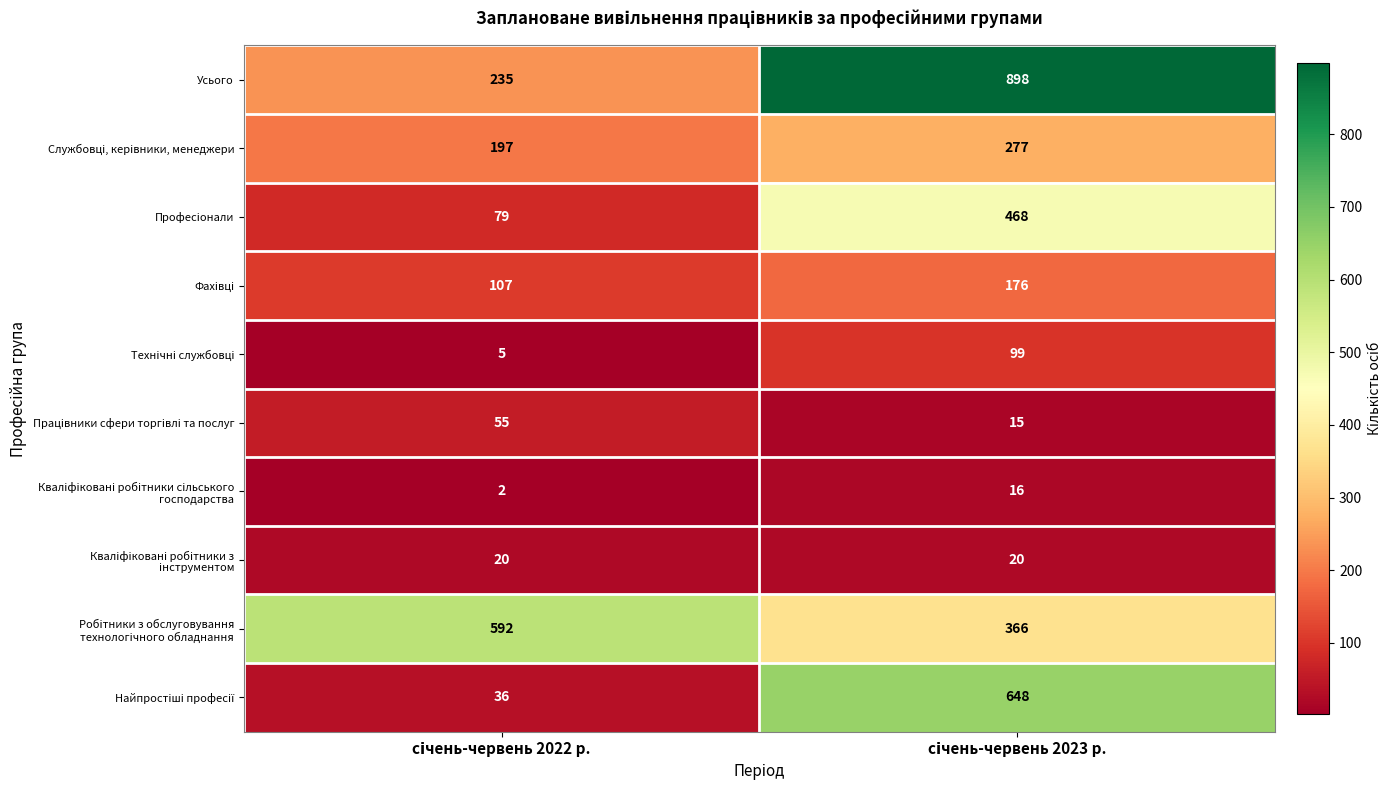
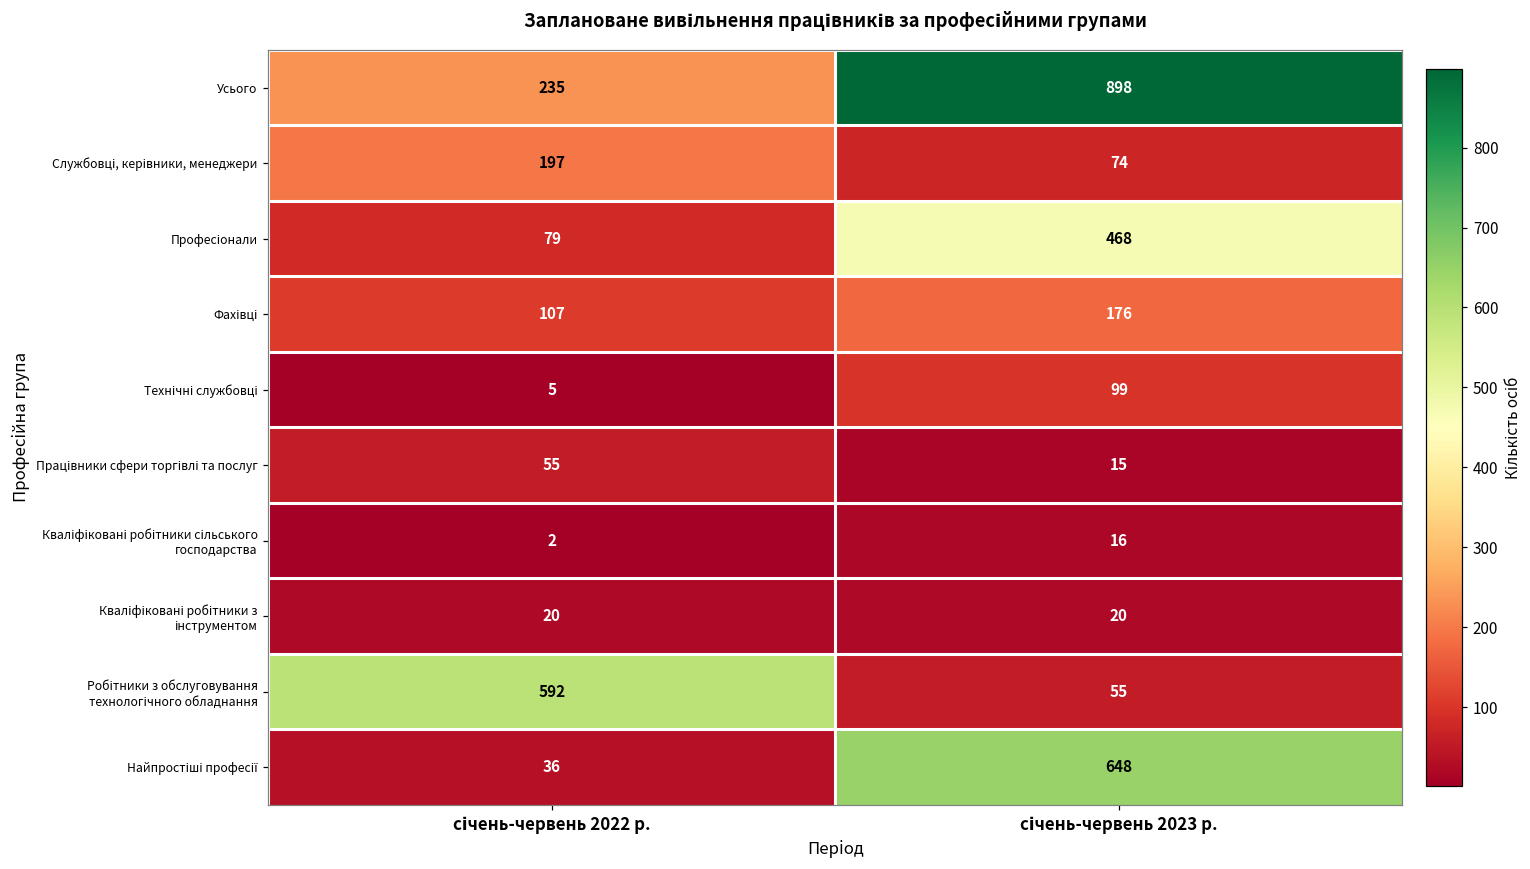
  {
    "Усього": {
      "січень-червень 2022 р.": 235,
      "січень-червень 2023 р.": 898
    },
    "Службовці, керівники, менеджери": {
      "січень-червень 2022 р.": 197,
-     "січень-червень 2023 р.": 277
+     "січень-червень 2023 р.": 74
    },
    "Професіонали": {
      "січень-червень 2022 р.": 79,
      "січень-червень 2023 р.": 468
    },
    "Фахівці": {
      "січень-червень 2022 р.": 107,
      "січень-червень 2023 р.": 176
    },
    "Технічні службовці": {
      "січень-червень 2022 р.": 5,
      "січень-червень 2023 р.": 99
    },
    "Працівники сфери торгівлі та послуг": {
      "січень-червень 2022 р.": 55,
      "січень-червень 2023 р.": 15
    },
    "Кваліфіковані робітники сільського господарства": {
      "січень-червень 2022 р.": 2,
      "січень-червень 2023 р.": 16
    },
    "Кваліфіковані робітники з інструментом": {
      "січень-червень 2022 р.": 20,
      "січень-червень 2023 р.": 20
    },
    "Робітники з обслуговування технологічного обладнання": {
      "січень-червень 2022 р.": 592,
-     "січень-червень 2023 р.": 366
+     "січень-червень 2023 р.": 55
    },
    "Найпростіші професії": {
      "січень-червень 2022 р.": 36,
      "січень-червень 2023 р.": 648
    }
  }
